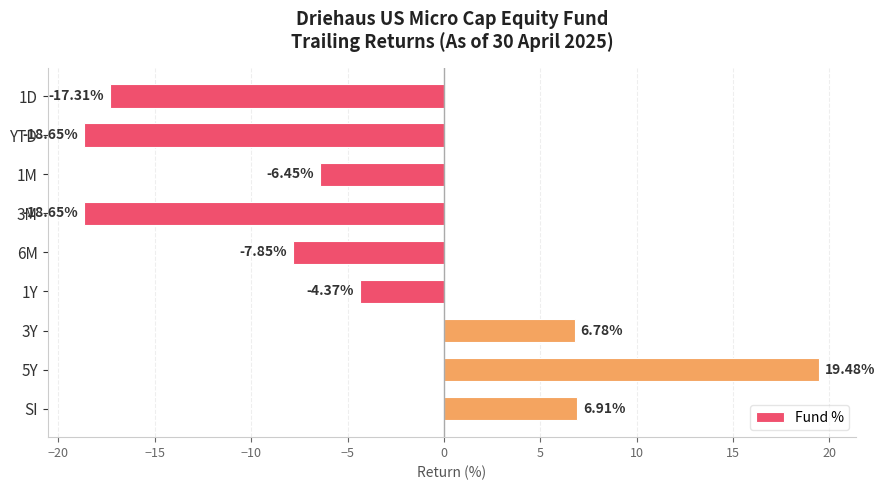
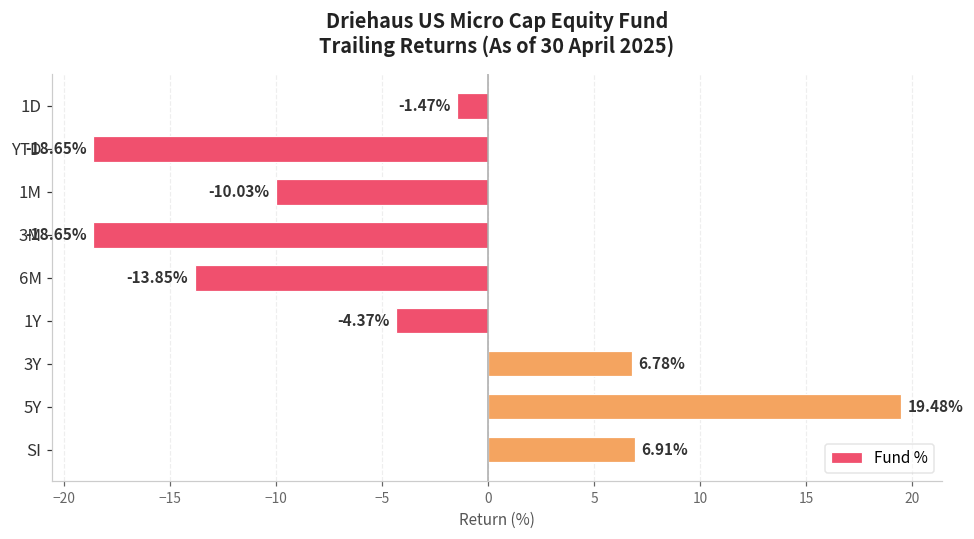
  {
-   "1D": "-17.31%",
+   "1D": "-1.47%",
    "YTD": "-18.65%",
-   "1M": "-6.45%",
+   "1M": "-10.03%",
    "3M": "-18.65%",
-   "6M": "-7.85%",
+   "6M": "-13.85%",
    "1Y": "-4.37%",
    "3Y": "6.78%",
    "5Y": "19.48%",
    "SI": "6.91%"
  }
